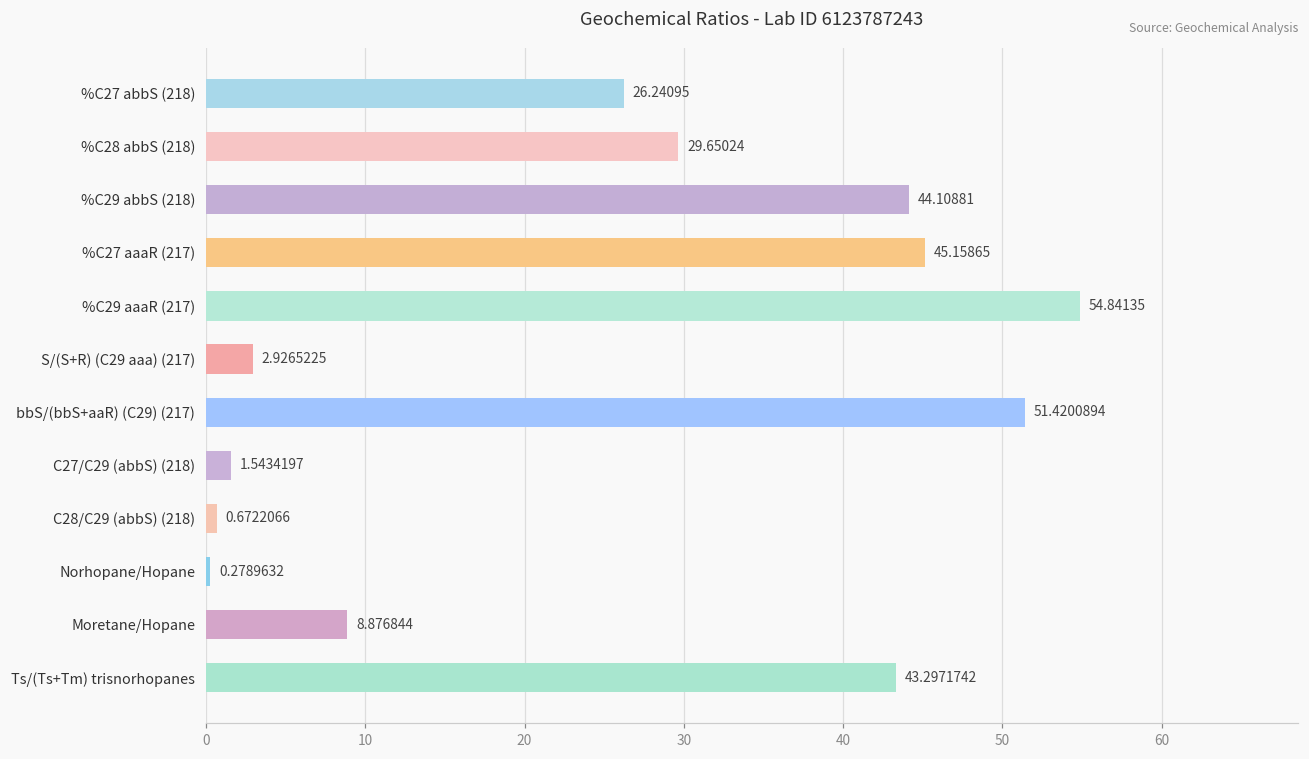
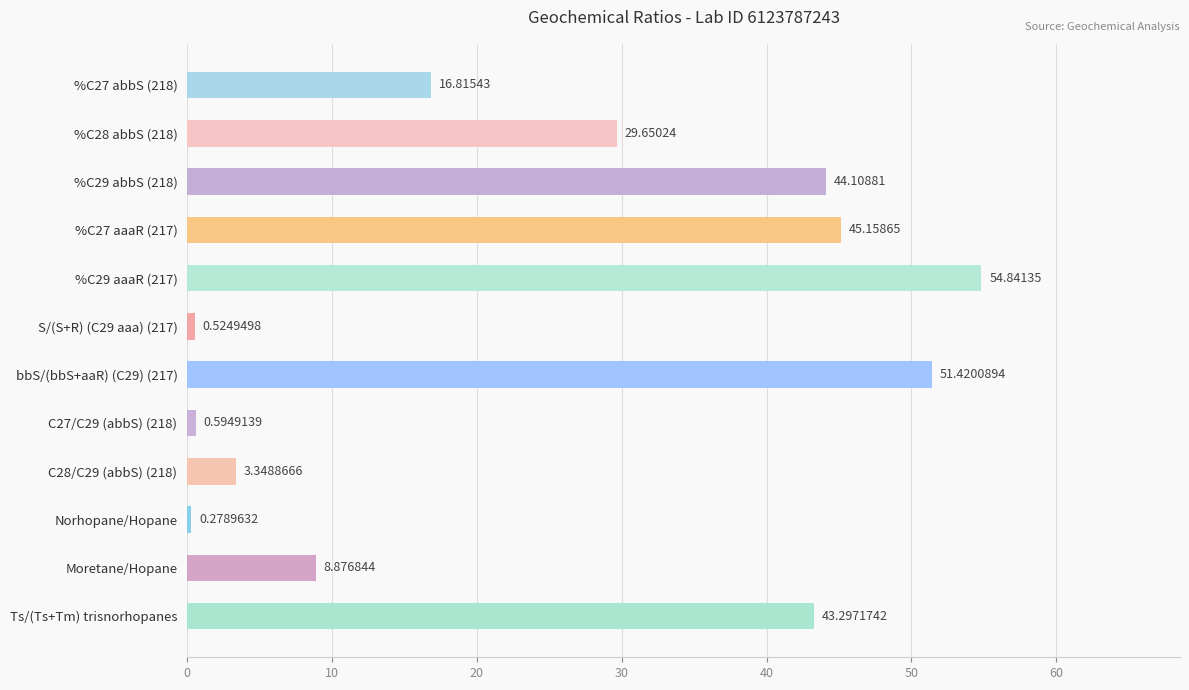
  {
-   "%C27 abbS (218)": 26.24095,
+   "%C27 abbS (218)": 16.81543,
    "%C28 abbS (218)": 29.65024,
    "%C29 abbS (218)": 44.10881,
    "%C27 aaaR (217)": 45.15865,
    "%C29 aaaR (217)": 54.84135,
-   "S/(S+R) (C29 aaa) (217)": 2.9265225,
+   "S/(S+R) (C29 aaa) (217)": 0.5249498,
    "bbS/(bbS+aaR) (C29) (217)": 51.4200894,
-   "C27/C29 (abbS) (218)": 1.5434197,
-   "C28/C29 (abbS) (218)": 0.6722066,
+   "C27/C29 (abbS) (218)": 0.5949139,
+   "C28/C29 (abbS) (218)": 3.3488666,
    "Norhopane/Hopane": 0.2789632,
    "Moretane/Hopane": 8.876844,
    "Ts/(Ts+Tm) trisnorhopanes": 43.2971742
  }
